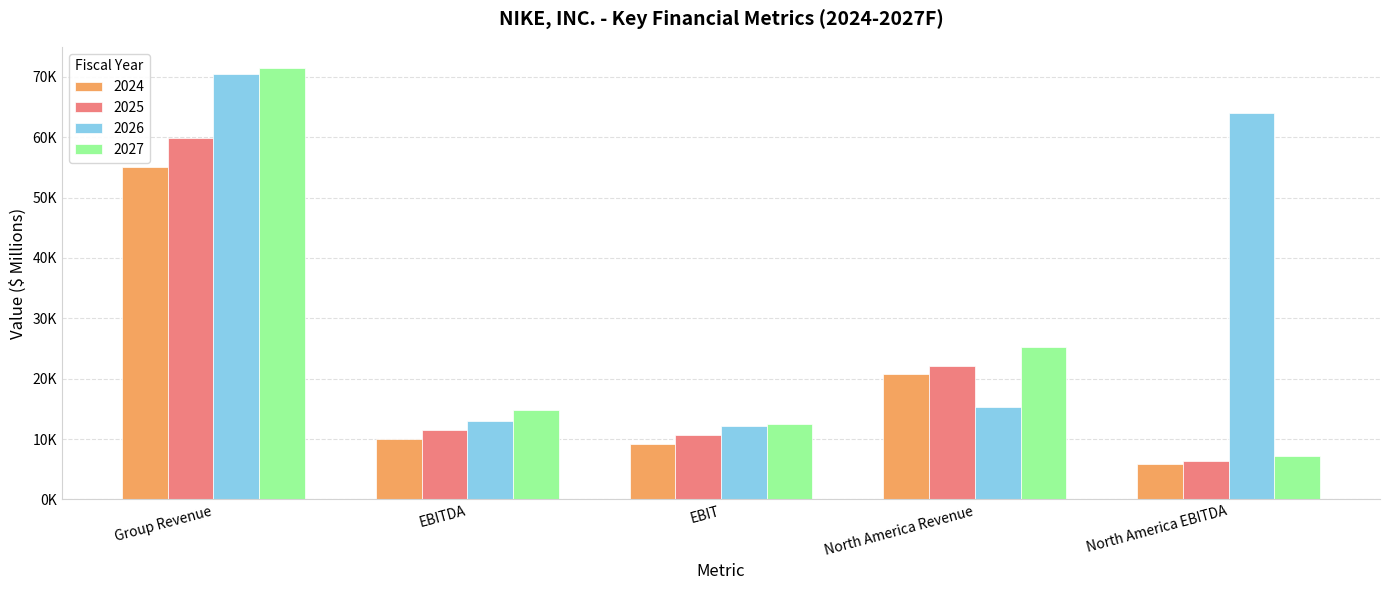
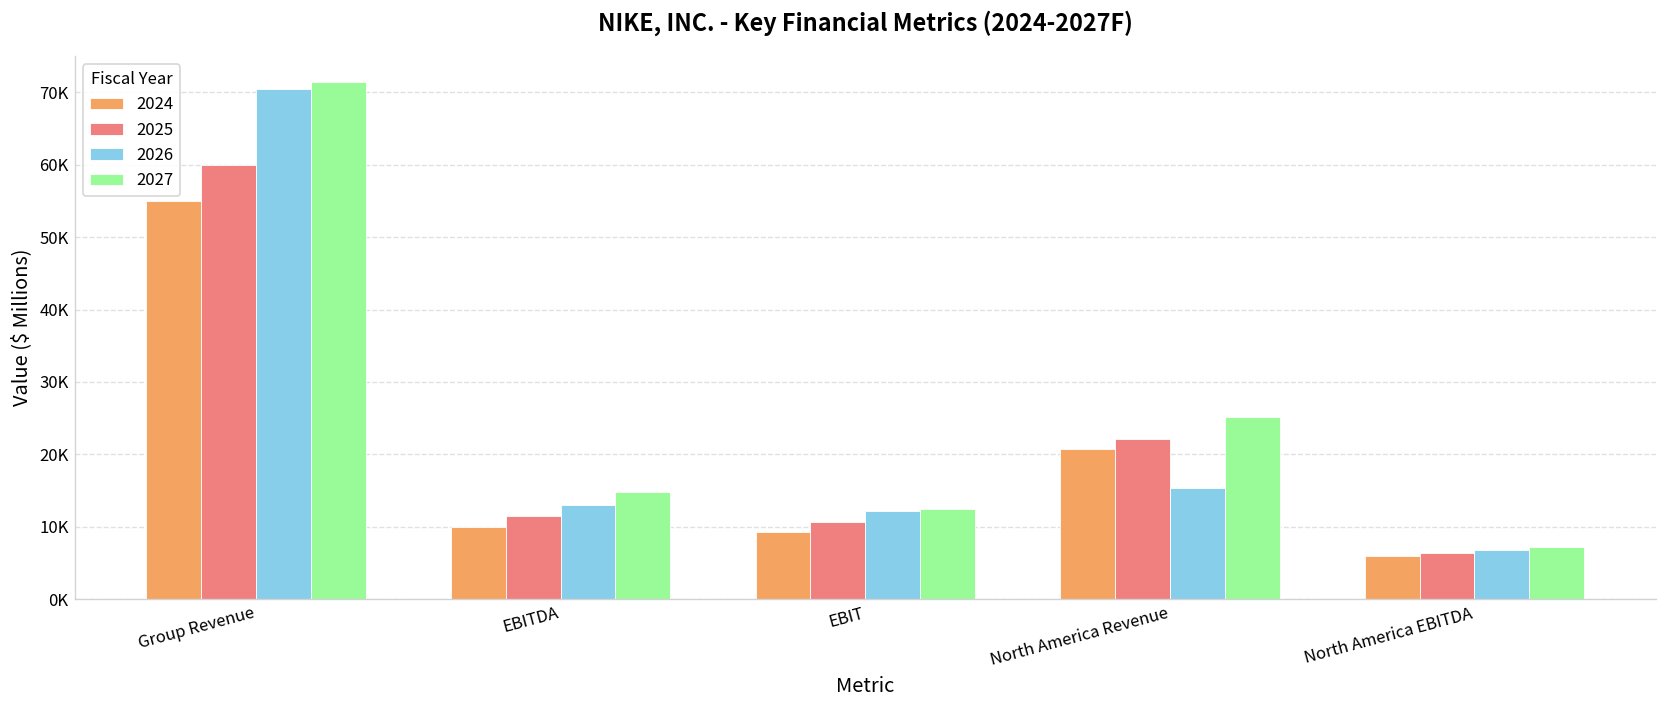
  {
    "2026": {
      "Group Revenue": 70000,
      "EBITDA": 13000,
      "EBIT": 12000,
      "North America Revenue": 15000,
-     "North America EBITDA": 64000
+     "North America EBITDA": 7000
    },
    "2027": {
      "Group Revenue": 71000,
      "EBITDA": 15000,
      "EBIT": 12000,
      "North America Revenue": 25000,
      "North America EBITDA": 7000
    }
  }
